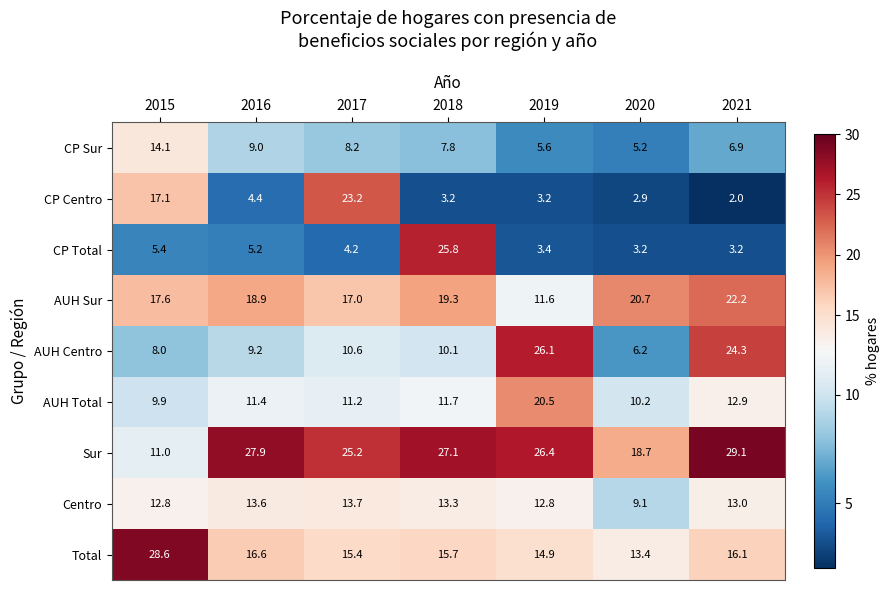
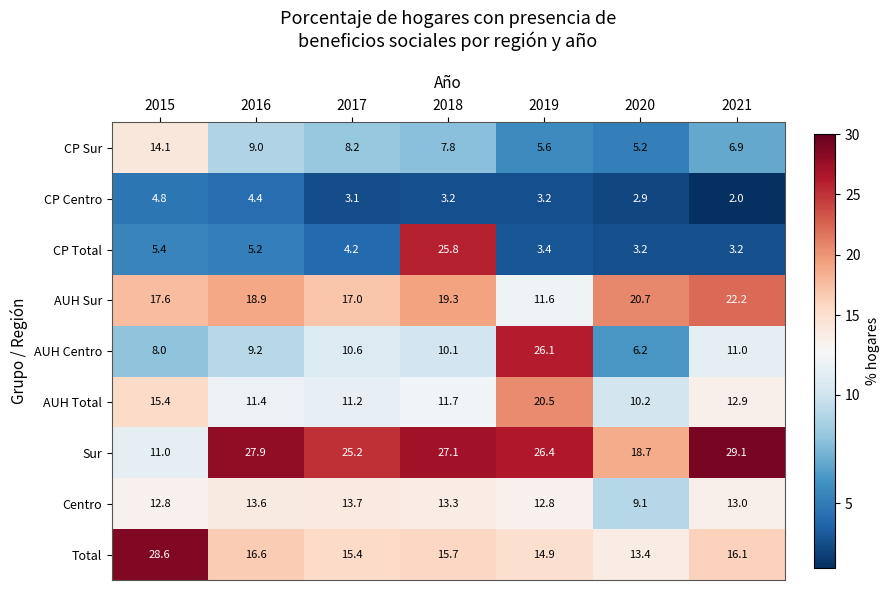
  {
    "CP Sur": {
      "2015": 14.1,
      "2016": 9.0,
      "2017": 8.2,
      "2018": 7.8,
      "2019": 5.6,
      "2020": 5.2,
      "2021": 6.9
    },
    "CP Centro": {
-     "2015": 17.1,
+     "2015": 4.8,
      "2016": 4.4,
-     "2017": 23.2,
+     "2017": 3.1,
      "2018": 3.2,
      "2019": 3.2,
      "2020": 2.9,
      "2021": 2.0
    },
    "CP Total": {
      "2015": 5.4,
      "2016": 5.2,
      "2017": 4.2,
      "2018": 25.8,
      "2019": 3.4,
      "2020": 3.2,
      "2021": 3.2
    },
    "AUH Sur": {
      "2015": 17.6,
      "2016": 18.9,
      "2017": 17.0,
      "2018": 19.3,
      "2019": 11.6,
      "2020": 20.7,
      "2021": 22.2
    },
    "AUH Centro": {
      "2015": 8.0,
      "2016": 9.2,
      "2017": 10.6,
      "2018": 10.1,
      "2019": 26.1,
      "2020": 6.2,
-     "2021": 24.3
+     "2021": 11.0
    },
    "AUH Total": {
-     "2015": 9.9,
+     "2015": 15.4,
      "2016": 11.4,
      "2017": 11.2,
      "2018": 11.7,
      "2019": 20.5,
      "2020": 10.2,
      "2021": 12.9
    },
    "Sur": {
      "2015": 11.0,
      "2016": 27.9,
      "2017": 25.2,
      "2018": 27.1,
      "2019": 26.4,
      "2020": 18.7,
      "2021": 29.1
    },
    "Centro": {
      "2015": 12.8,
      "2016": 13.6,
      "2017": 13.7,
      "2018": 13.3,
      "2019": 12.8,
      "2020": 9.1,
      "2021": 13.0
    },
    "Total": {
      "2015": 28.6,
      "2016": 16.6,
      "2017": 15.4,
      "2018": 15.7,
      "2019": 14.9,
      "2020": 13.4,
      "2021": 16.1
    }
  }
